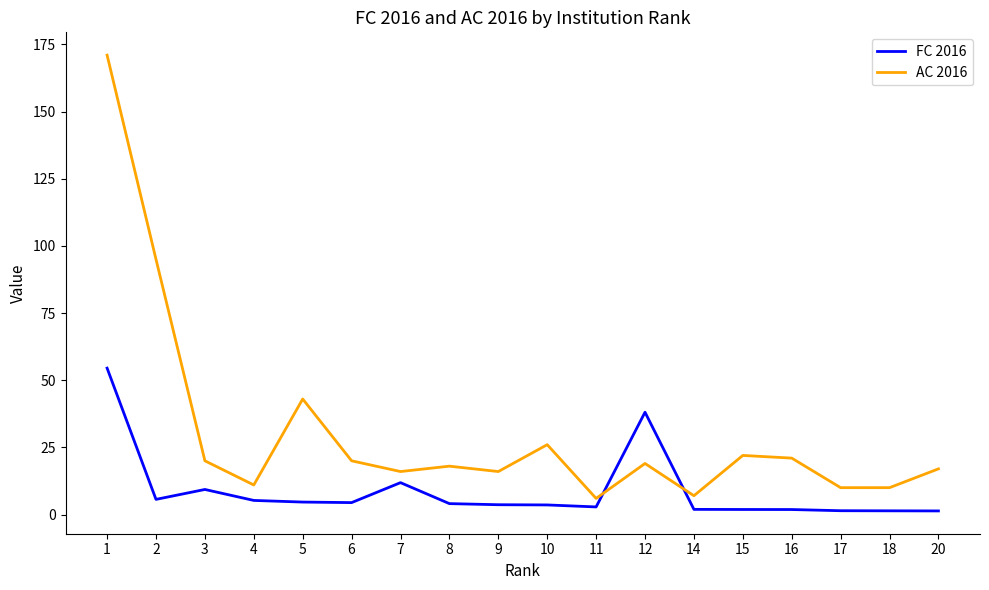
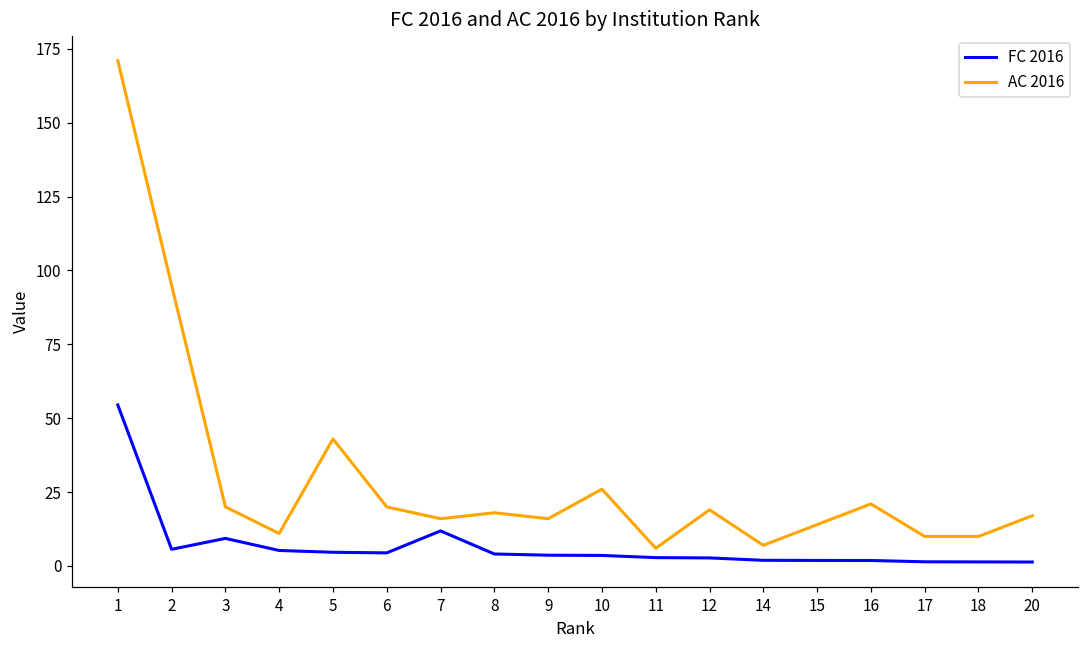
  {
    "FC 2016": {
      "1": 54,
      "2": 6,
      "3": 9,
      "4": 5,
      "5": 5,
      "6": 4,
      "7": 12,
      "8": 4,
      "9": 4,
      "10": 4,
      "11": 3,
-     "12": 38,
+     "12": 3,
      "14": 2,
      "15": 2,
      "16": 2,
      "17": 1,
      "18": 1,
      "20": 1
    },
    "AC 2016": {
      "1": 171,
      "2": 95,
      "3": 20,
      "4": 11,
      "5": 43,
      "6": 20,
      "7": 16,
      "8": 18,
      "9": 16,
      "10": 26,
      "11": 6,
      "12": 19,
      "14": 7,
-     "15": 22,
+     "15": 14,
      "16": 21,
      "17": 10,
      "18": 10,
      "20": 17
    }
  }
